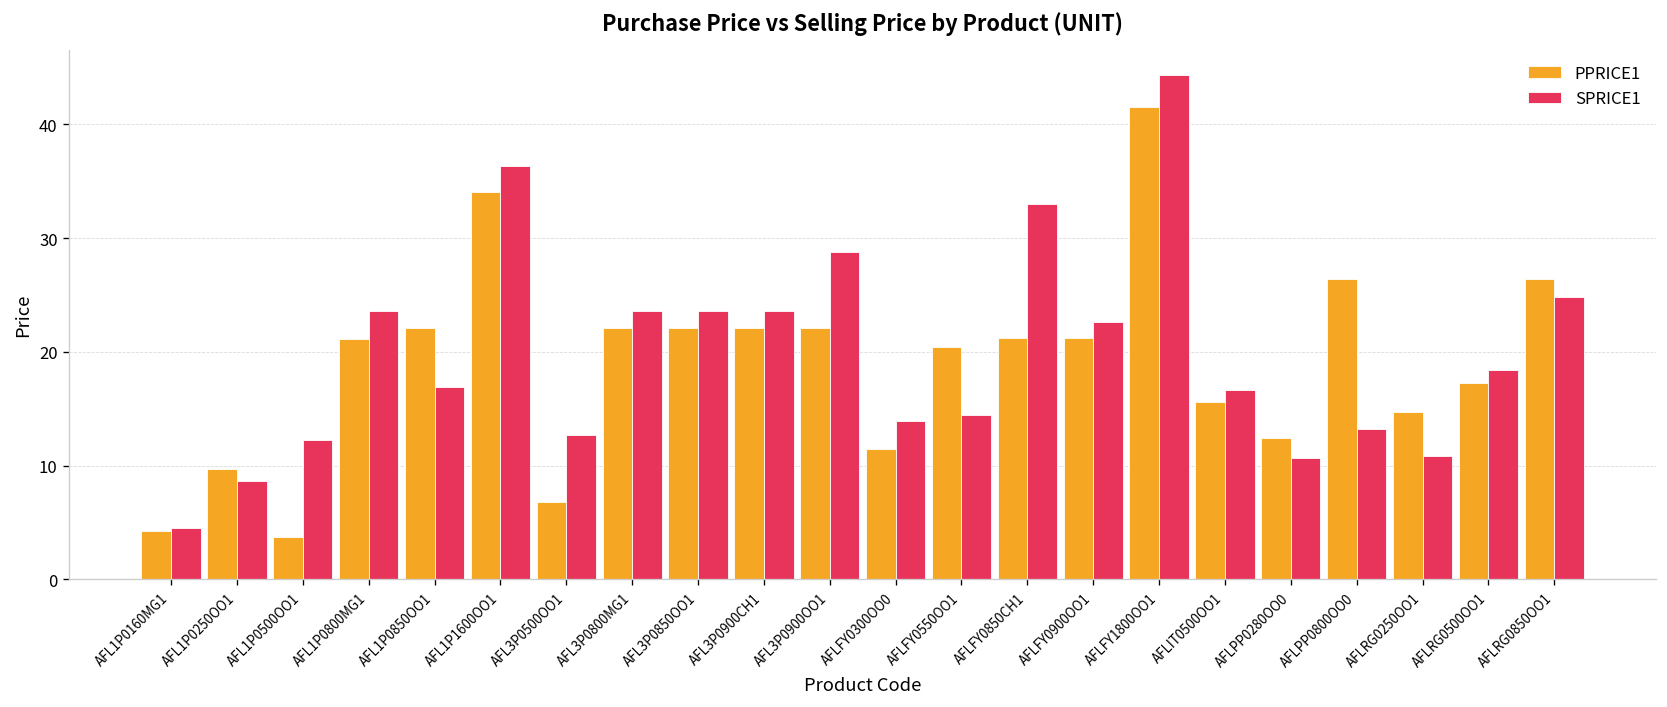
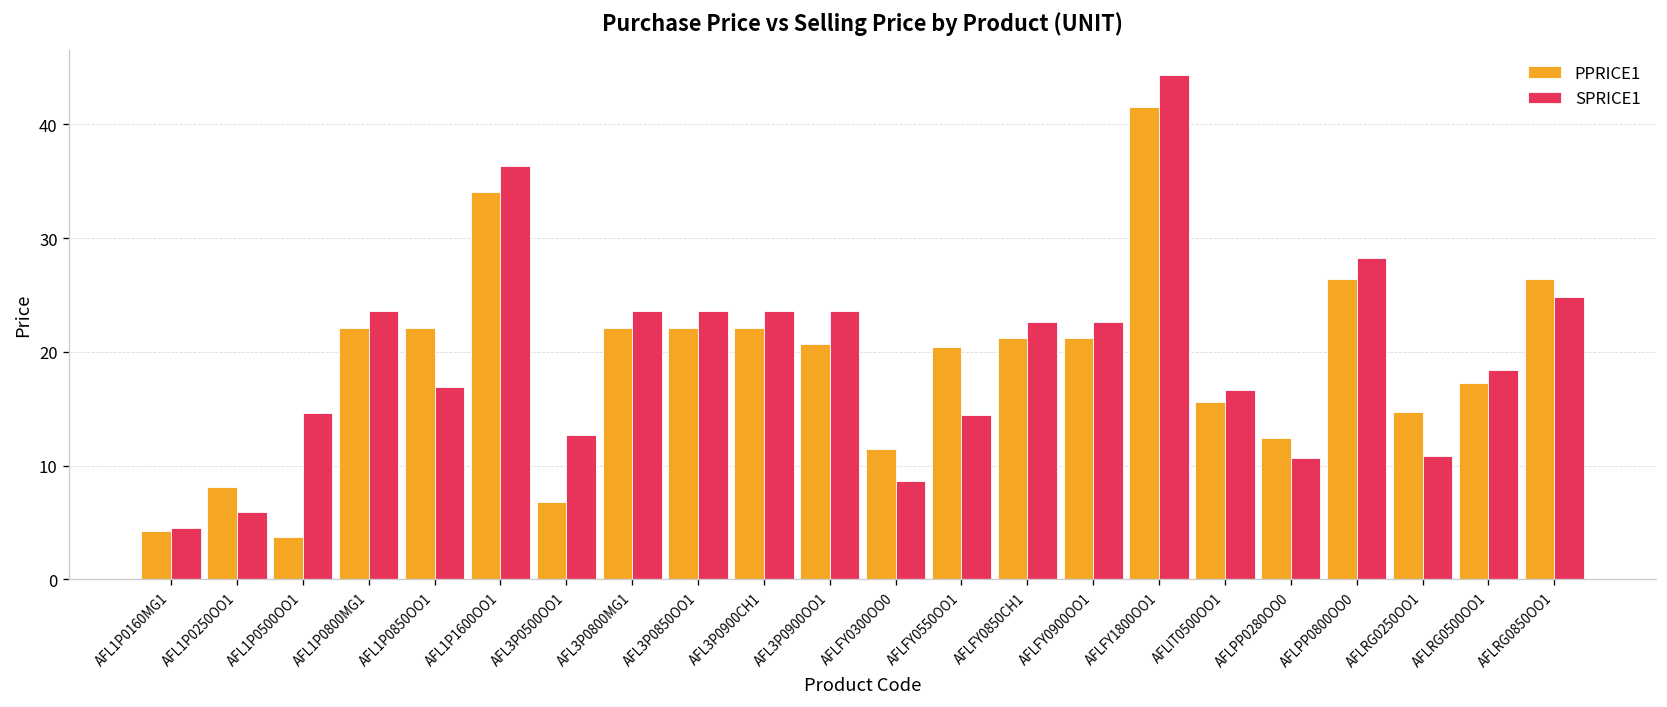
  {
    "PPRICE1": {
      "AFL1P0160MG1": 4,
-     "AFL1P0250OO1": 10,
+     "AFL1P0250OO1": 8,
      "AFL1P0500OO1": 4,
-     "AFL1P0800MG1": 21,
+     "AFL1P0800MG1": 22,
      "AFL1P0850OO1": 22,
      "AFL1P1600OO1": 34,
      "AFL3P0500OO1": 7,
      "AFL3P0800MG1": 22,
      "AFL3P0850OO1": 22,
      "AFL3P0900CH1": 22,
-     "AFL3P0900OO1": 22,
+     "AFL3P0900OO1": 21,
      "AFLFY0300OO0": 11,
      "AFLFY0550OO1": 20,
      "AFLFY0850CH1": 21,
      "AFLFY0900OO1": 21,
      "AFLFY1800OO1": 42,
      "AFLIT0500OO1": 16,
      "AFLPP0280OO0": 12,
      "AFLPP0800OO0": 26,
      "AFLRG0250OO1": 15,
      "AFLRG0500OO1": 17,
      "AFLRG0850OO1": 26
    },
    "SPRICE1": {
      "AFL1P0160MG1": 5,
-     "AFL1P0250OO1": 9,
-     "AFL1P0500OO1": 12,
+     "AFL1P0250OO1": 6,
+     "AFL1P0500OO1": 15,
      "AFL1P0800MG1": 24,
      "AFL1P0850OO1": 17,
      "AFL1P1600OO1": 36,
      "AFL3P0500OO1": 13,
      "AFL3P0800MG1": 24,
      "AFL3P0850OO1": 24,
      "AFL3P0900CH1": 24,
-     "AFL3P0900OO1": 29,
-     "AFLFY0300OO0": 14,
+     "AFL3P0900OO1": 24,
+     "AFLFY0300OO0": 9,
      "AFLFY0550OO1": 14,
-     "AFLFY0850CH1": 33,
+     "AFLFY0850CH1": 23,
      "AFLFY0900OO1": 23,
      "AFLFY1800OO1": 44,
      "AFLIT0500OO1": 17,
      "AFLPP0280OO0": 11,
-     "AFLPP0800OO0": 13,
+     "AFLPP0800OO0": 28,
      "AFLRG0250OO1": 11,
      "AFLRG0500OO1": 18,
      "AFLRG0850OO1": 25
    }
  }
